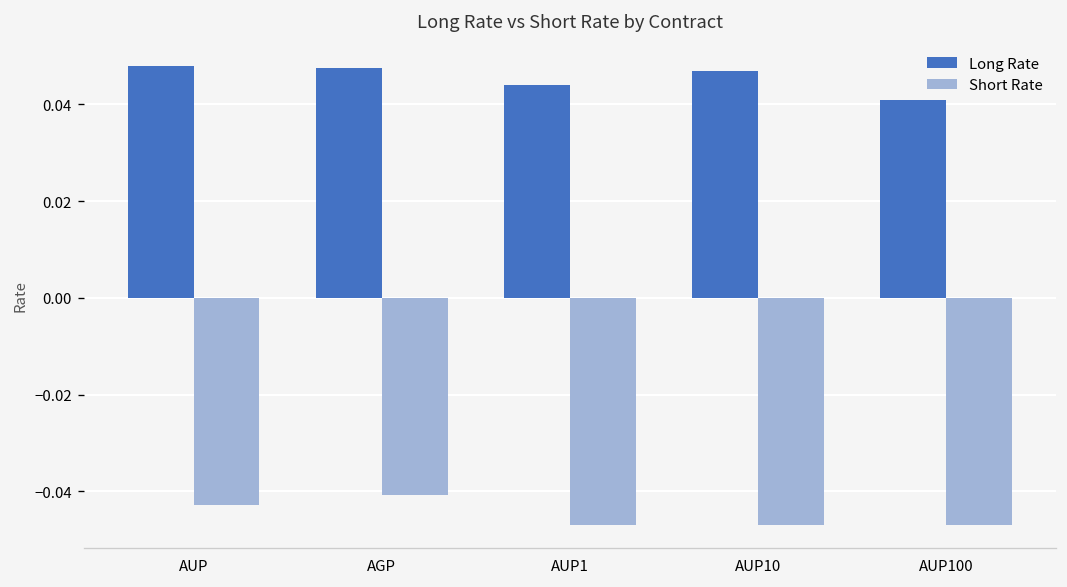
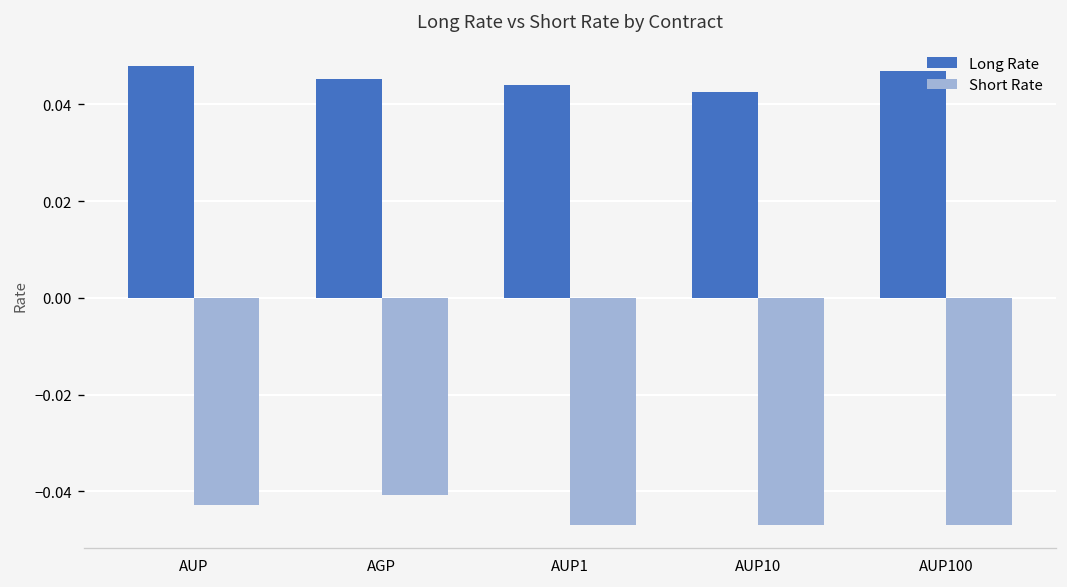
  {
    "Long Rate": {
      "AUP": 0.048,
-     "AGP": 0.047,
+     "AGP": 0.045,
      "AUP1": 0.044,
-     "AUP10": 0.047,
-     "AUP100": 0.041
+     "AUP10": 0.043,
+     "AUP100": 0.047
    },
    "Short Rate": {
      "AUP": -0.043,
      "AGP": -0.041,
      "AUP1": -0.047,
      "AUP10": -0.047,
      "AUP100": -0.047
    }
  }
